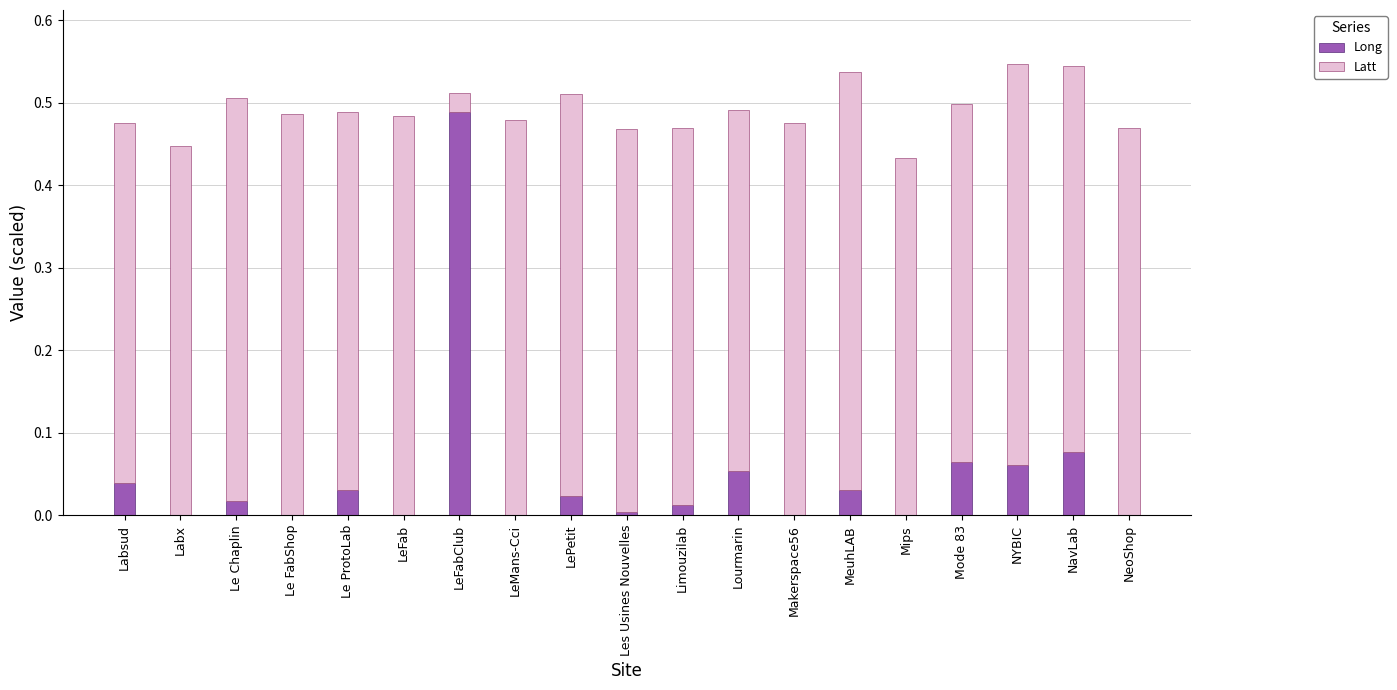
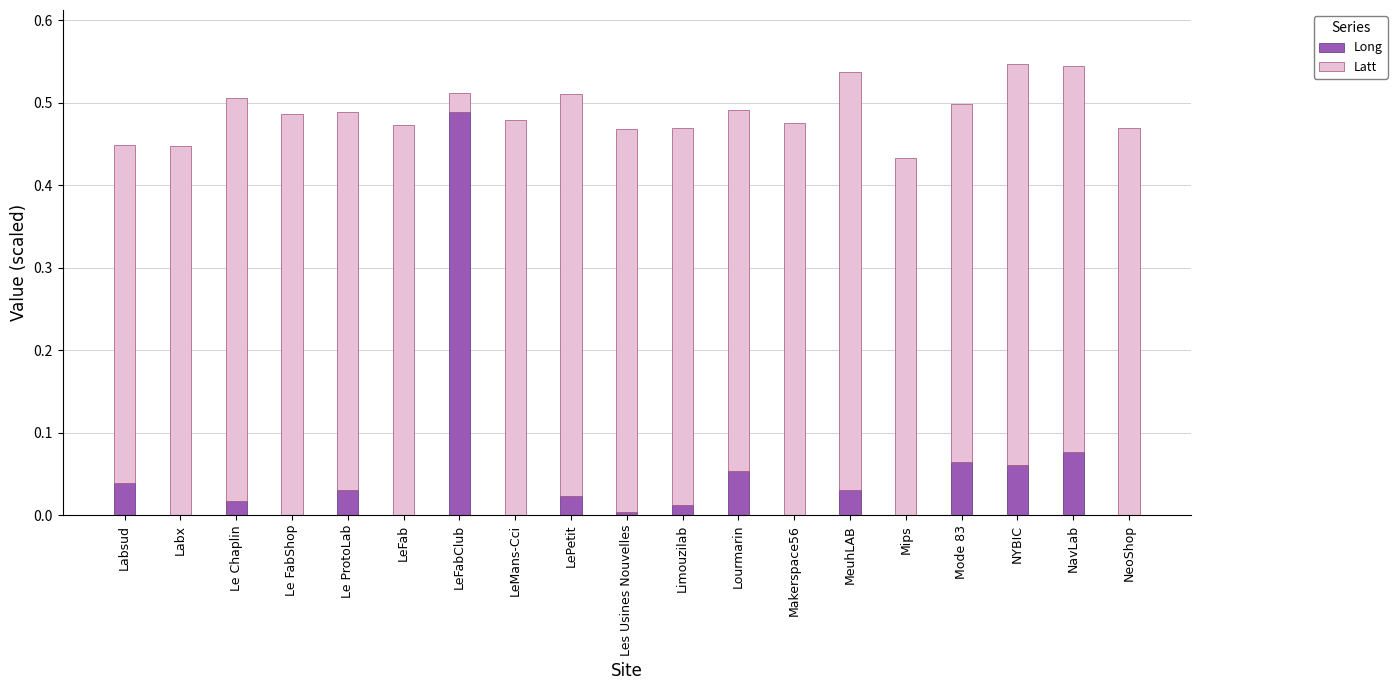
  {
    "Long": {
      "Labsud": 0.04,
      "Labx": 0.00,
      "Le Chaplin": 0.02,
      "Le FabShop": 0.00,
      "Le ProtoLab": 0.03,
      "LeFab": 0.00,
      "LeFabClub": 0.49,
      "LeMans-Cci": 0.00,
      "LePetit": 0.02,
      "Les Usines Nouvelles": 0.00,
      "Limouzilab": 0.01,
      "Lourmarin": 0.05,
      "Makerspace56": 0.00,
      "MeuhLAB": 0.03,
      "Mips": 0.00,
      "Mode 83": 0.06,
      "NYBIC": 0.06,
      "NavLab": 0.08,
      "NeoShop": 0.00
    },
    "Latt": {
-     "Labsud": 0.44,
+     "Labsud": 0.41,
      "Labx": 0.45,
      "Le Chaplin": 0.49,
      "Le FabShop": 0.49,
      "Le ProtoLab": 0.46,
-     "LeFab": 0.48,
+     "LeFab": 0.47,
      "LeFabClub": 0.02,
      "LeMans-Cci": 0.48,
      "LePetit": 0.49,
      "Les Usines Nouvelles": 0.47,
      "Limouzilab": 0.46,
      "Lourmarin": 0.44,
      "Makerspace56": 0.48,
      "MeuhLAB": 0.51,
      "Mips": 0.43,
      "Mode 83": 0.44,
      "NYBIC": 0.49,
      "NavLab": 0.47,
      "NeoShop": 0.47
    }
  }
